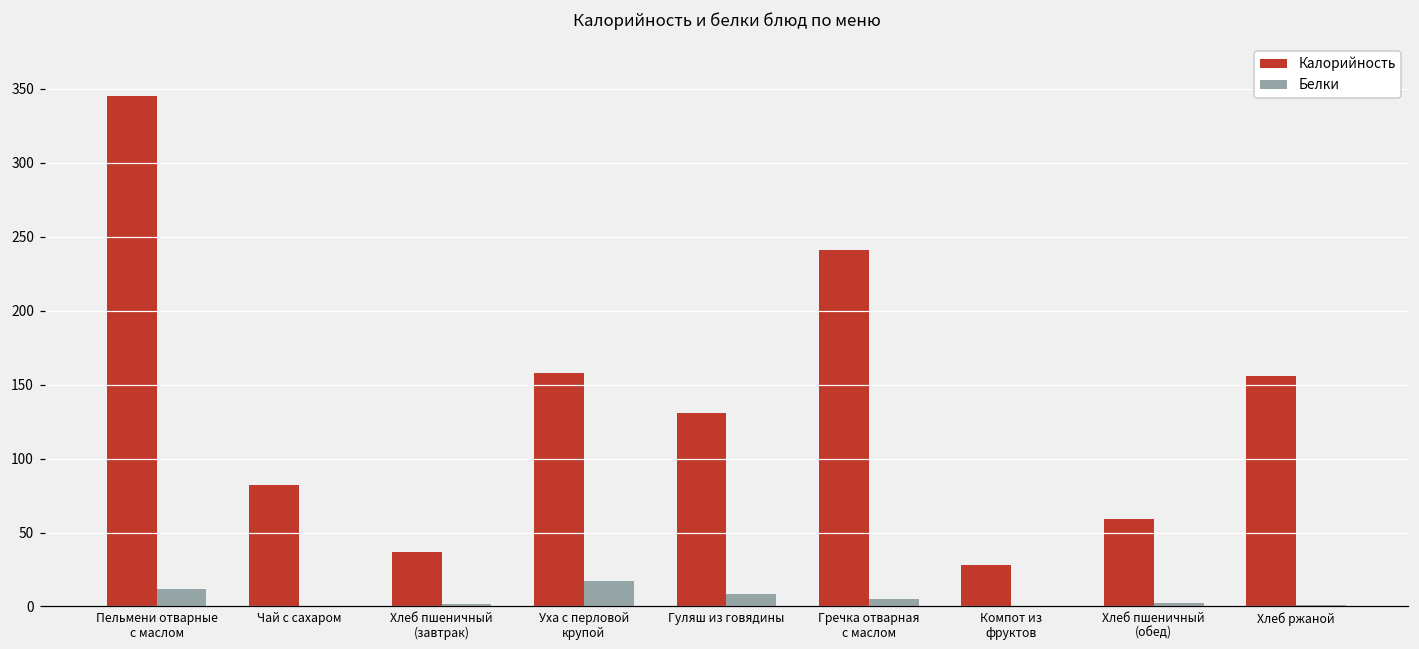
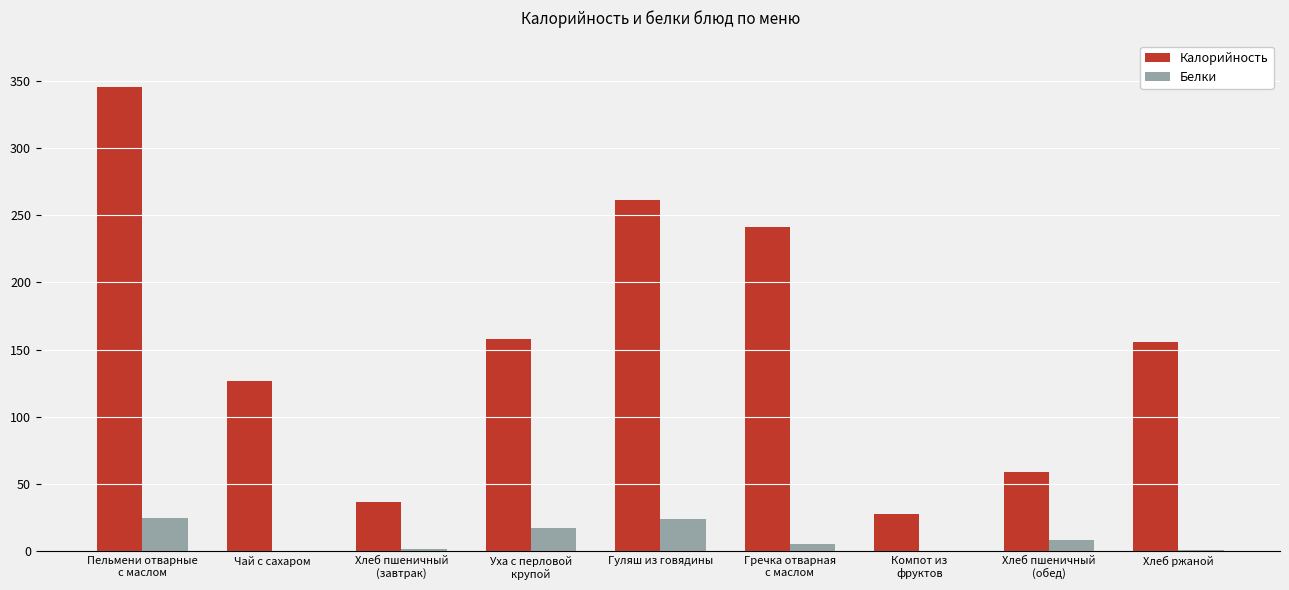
  {
    "Калорийность": {
      "Пельмени отварные с маслом": 345,
-     "Чай с сахаром": 82,
+     "Чай с сахаром": 127,
      "Хлеб пшеничный (завтрак)": 37,
      "Уха с перловой крупой": 158,
-     "Гуляш из говядины": 131,
+     "Гуляш из говядины": 261,
      "Гречка отварная с маслом": 241,
      "Компот из фруктов": 28,
      "Хлеб пшеничный (обед)": 59,
      "Хлеб ржаной": 156
    },
    "Белки": {
-     "Пельмени отварные с маслом": 12,
+     "Пельмени отварные с маслом": 25,
      "Чай с сахаром": 0,
      "Хлеб пшеничный (завтрак)": 2,
      "Уха с перловой крупой": 17,
-     "Гуляш из говядины": 8,
+     "Гуляш из говядины": 24,
      "Гречка отварная с маслом": 5,
-     "Хлеб пшеничный (обед)": 2
+     "Хлеб пшеничный (обед)": 9
    }
  }
